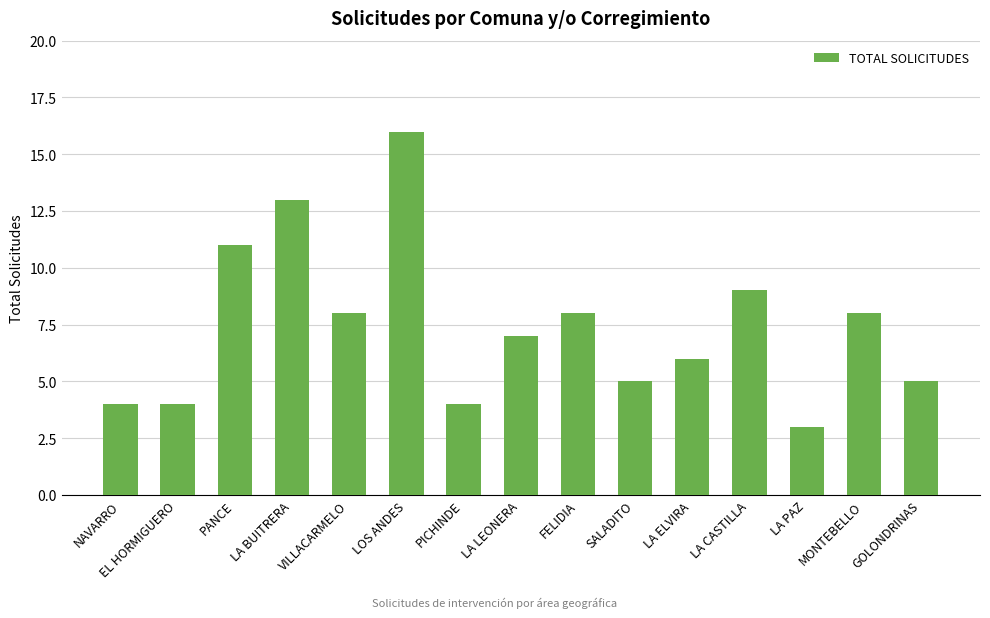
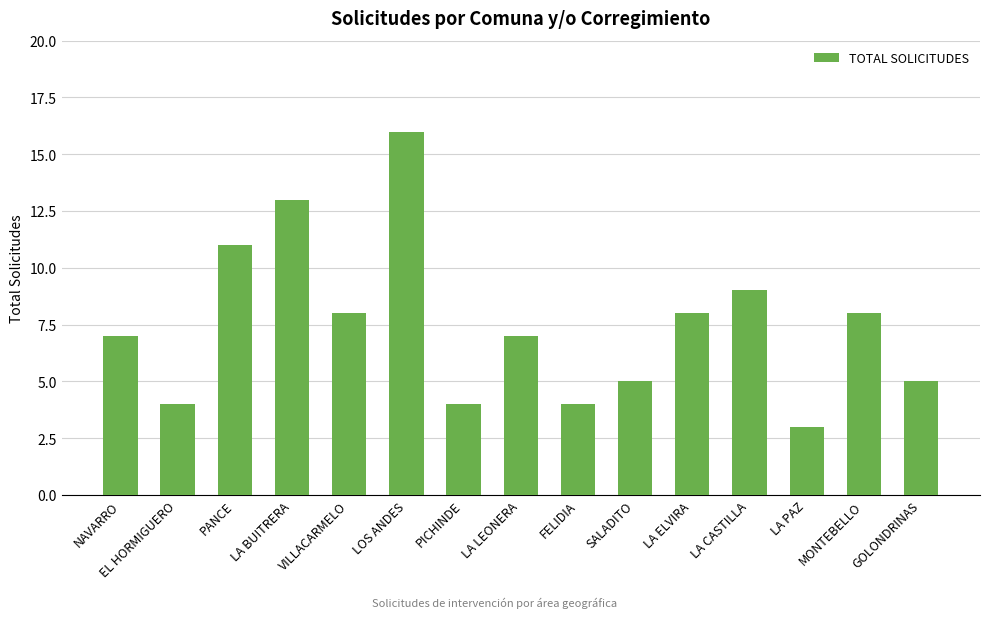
  {
-   "NAVARRO": 4,
+   "NAVARRO": 7,
    "EL HORMIGUERO": 4,
    "PANCE": 11,
    "LA BUITRERA": 13,
    "VILLACARMELO": 8,
    "LOS ANDES": 16,
    "PICHINDE": 4,
    "LA LEONERA": 7,
-   "FELIDIA": 8,
+   "FELIDIA": 4,
    "SALADITO": 5,
-   "LA ELVIRA": 6,
+   "LA ELVIRA": 8,
    "LA CASTILLA": 9,
    "LA PAZ": 3,
    "MONTEBELLO": 8,
    "GOLONDRINAS": 5
  }
